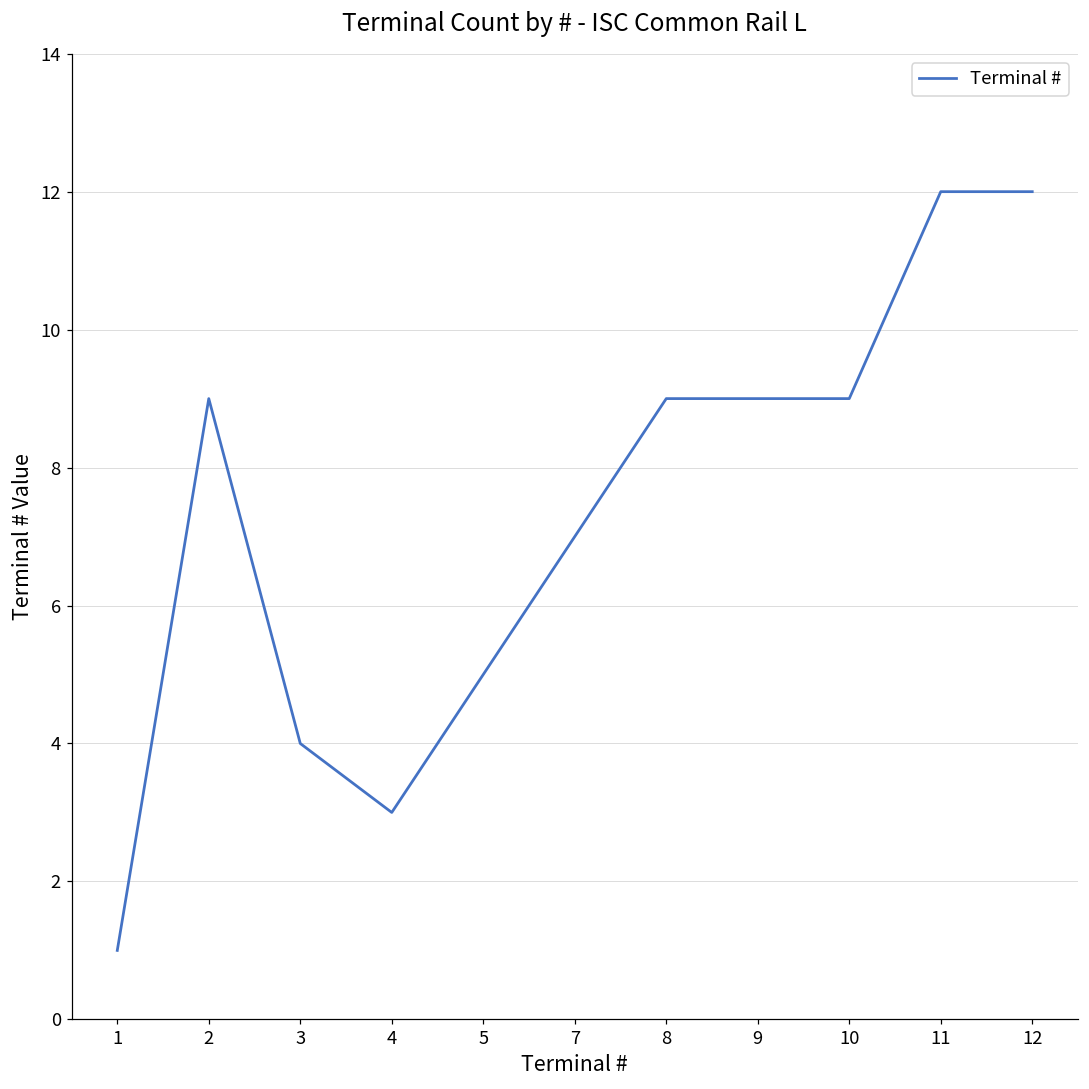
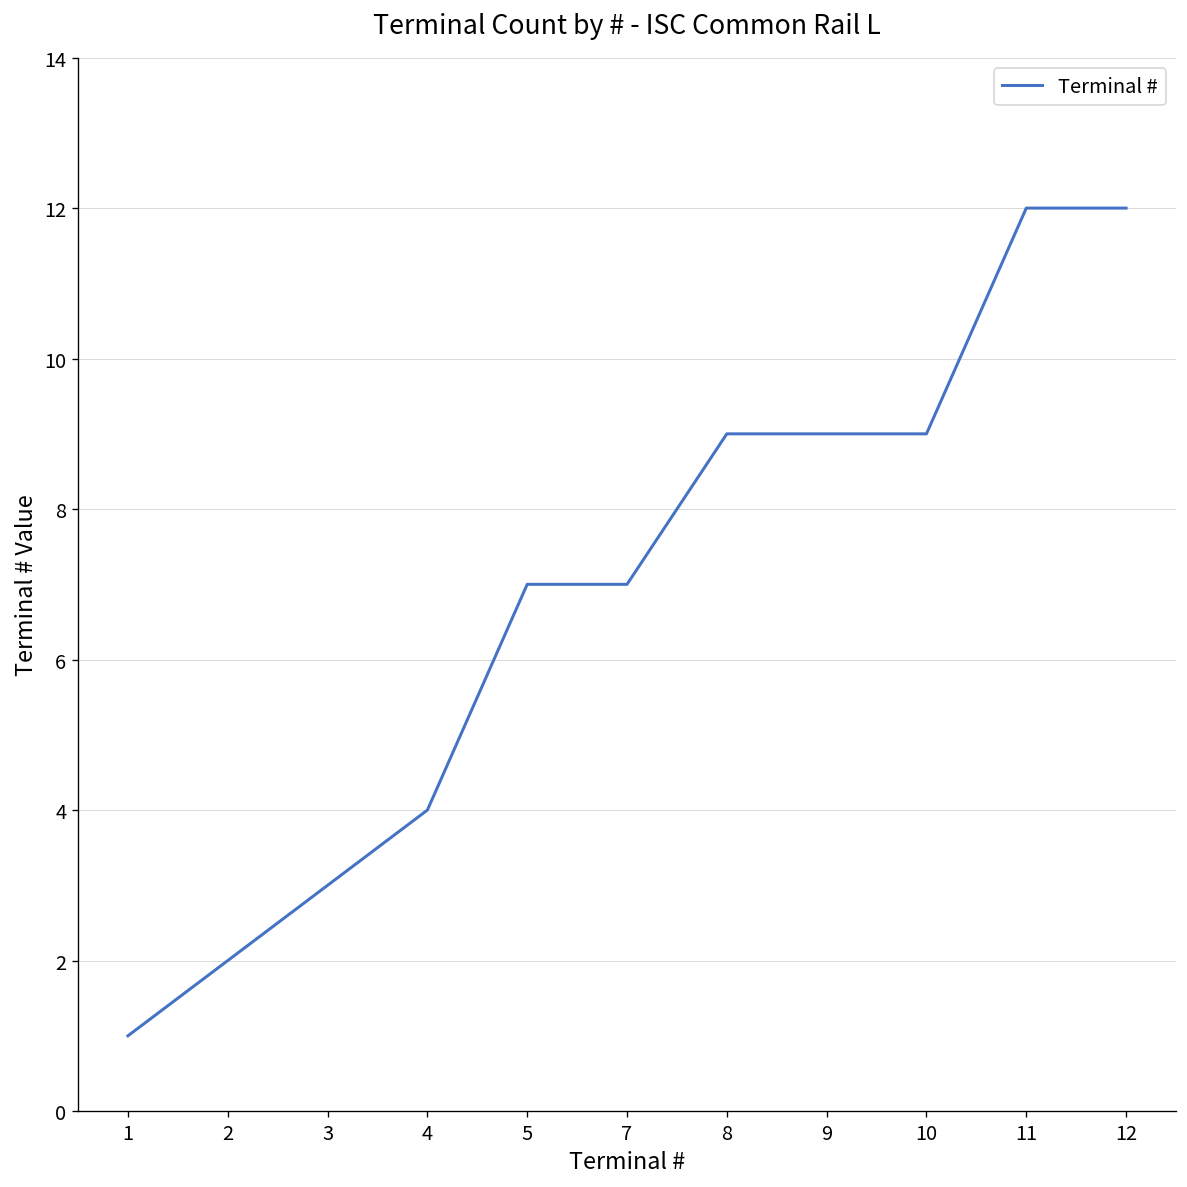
  {
    "1": 1,
-   "2": 9,
-   "3": 4,
-   "4": 3,
-   "5": 5,
+   "2": 2,
+   "3": 3,
+   "4": 4,
+   "5": 7,
    "7": 7,
    "8": 9,
    "9": 9,
    "10": 9,
    "11": 12,
    "12": 12
  }
